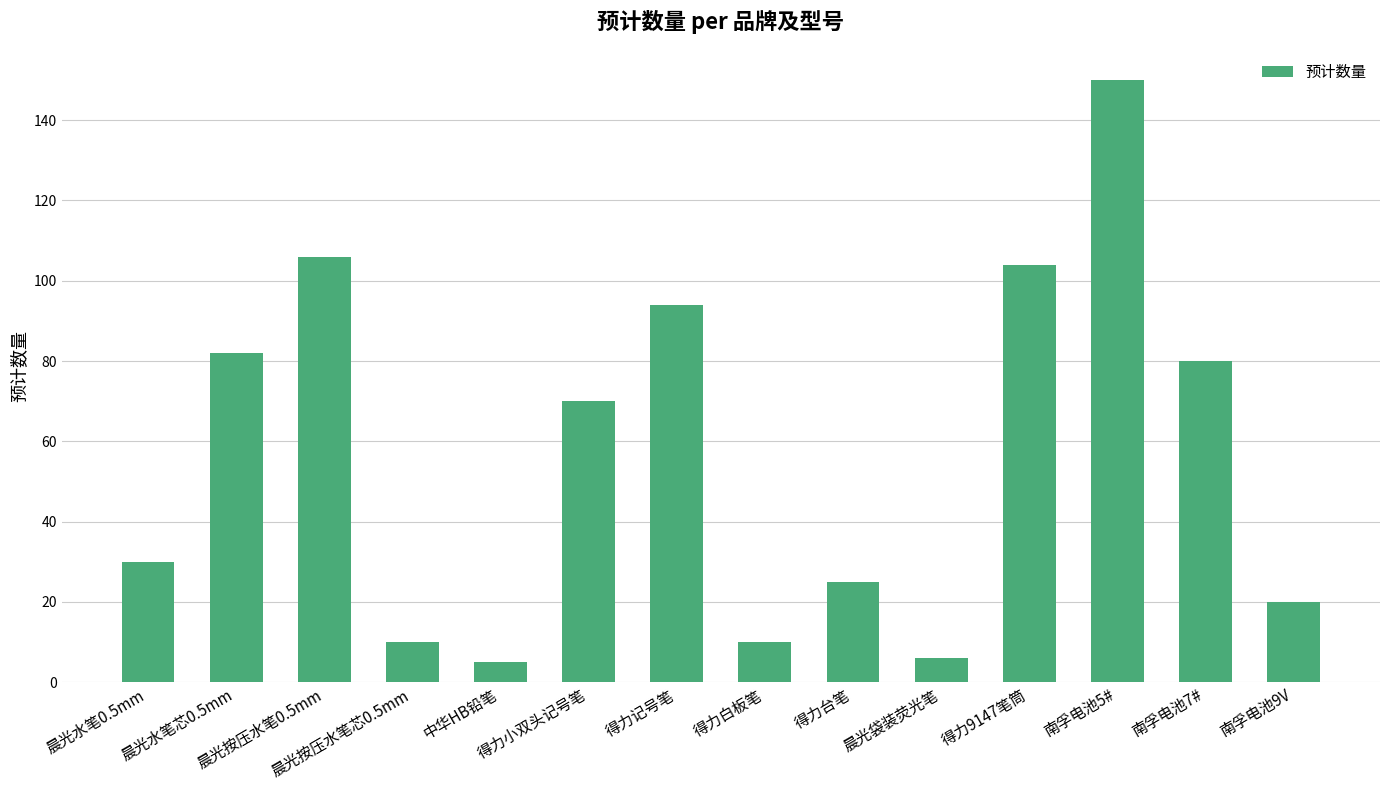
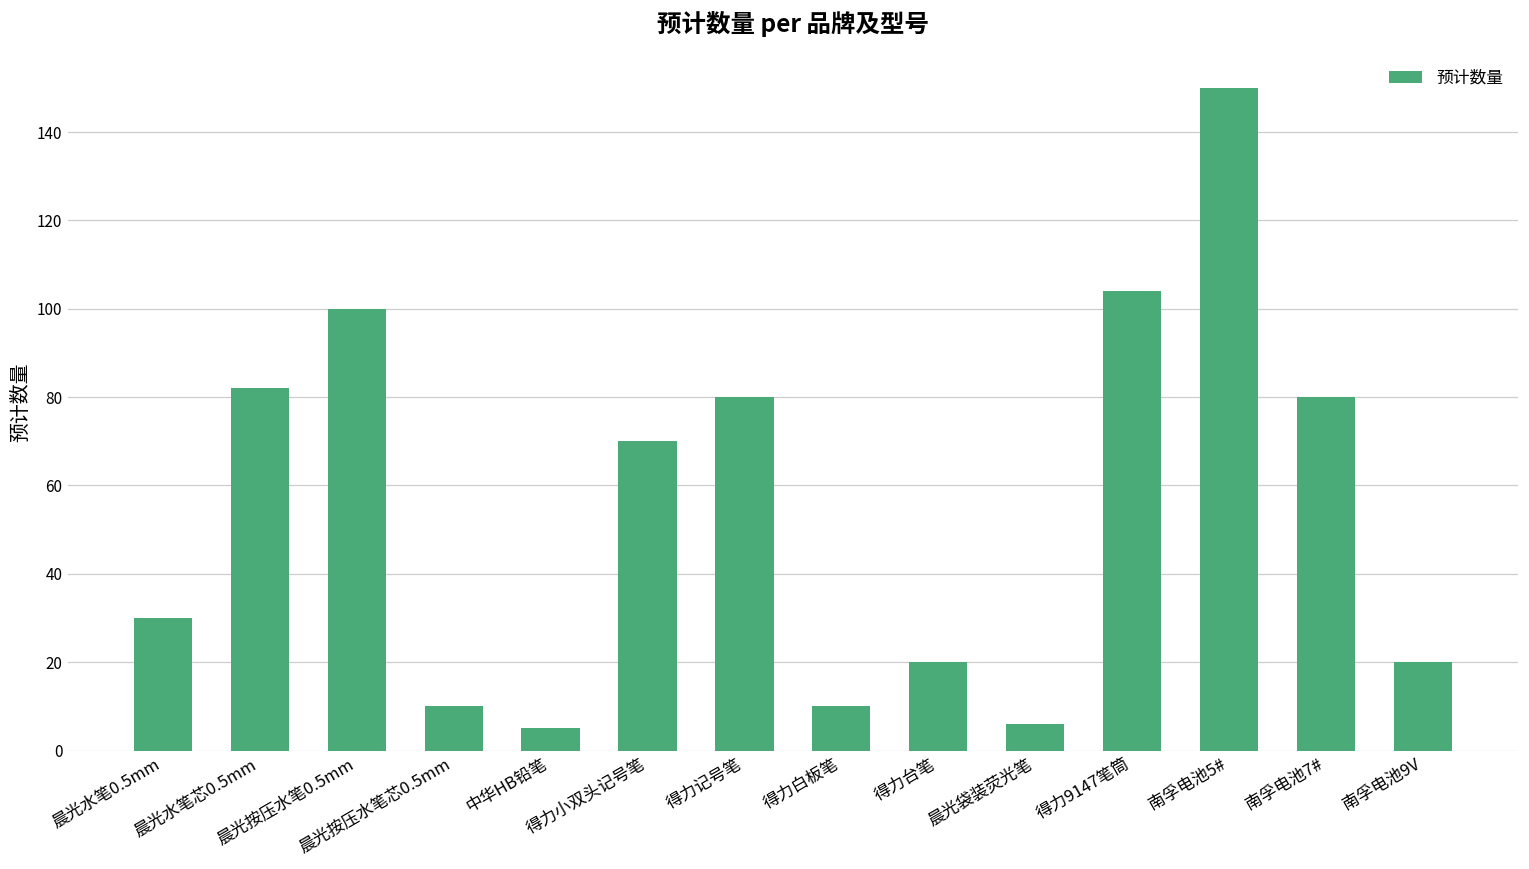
  {
    "晨光水笔0.5mm": 30,
    "晨光水笔芯0.5mm": 82,
-   "晨光按压水笔0.5mm": 106,
+   "晨光按压水笔0.5mm": 100,
    "晨光按压水笔芯0.5mm": 10,
    "中华HB铅笔": 5,
    "得力小双头记号笔": 70,
-   "得力记号笔": 94,
+   "得力记号笔": 80,
    "得力白板笔": 10,
-   "得力台笔": 25,
+   "得力台笔": 20,
    "晨光袋装荧光笔": 6,
    "得力9147笔筒": 104,
    "南孚电池5#": 150,
    "南孚电池7#": 80,
    "南孚电池9V": 20
  }
